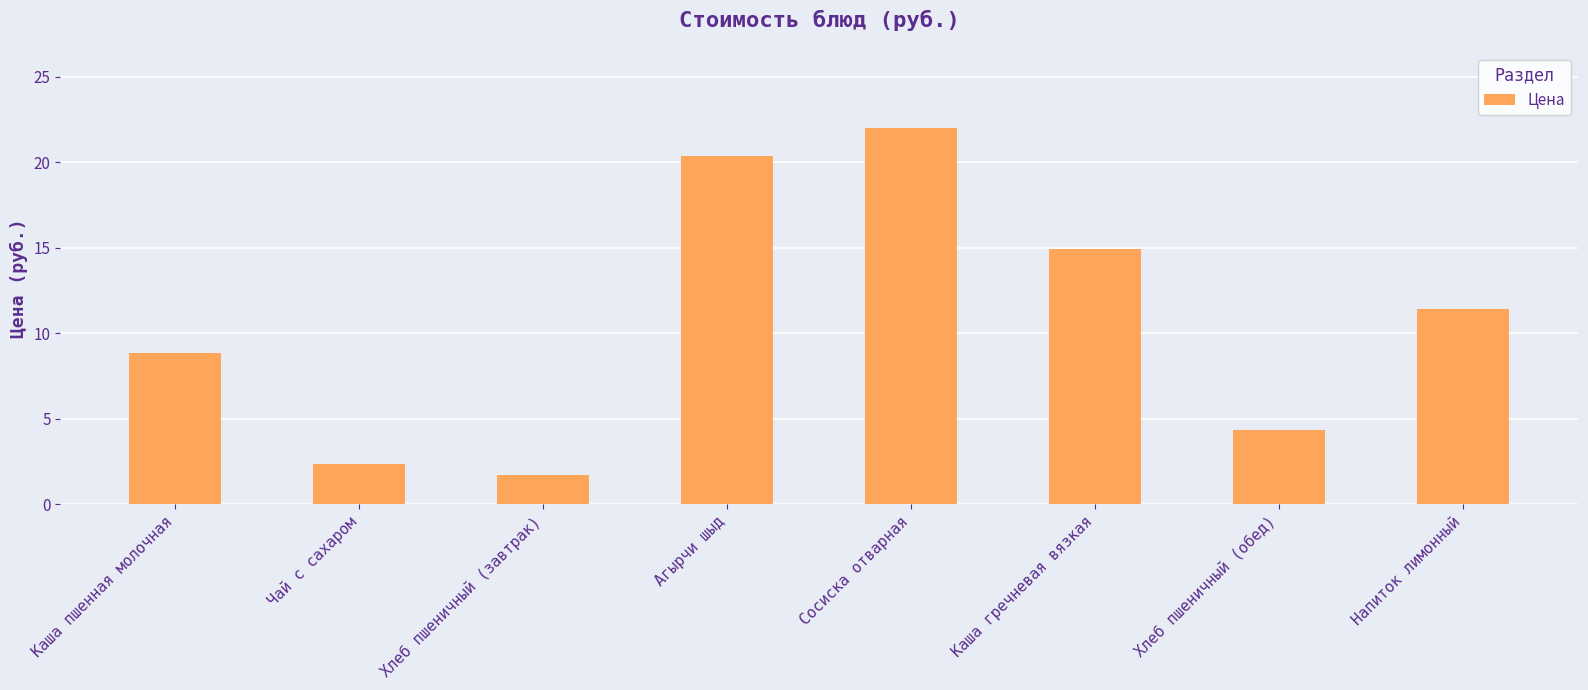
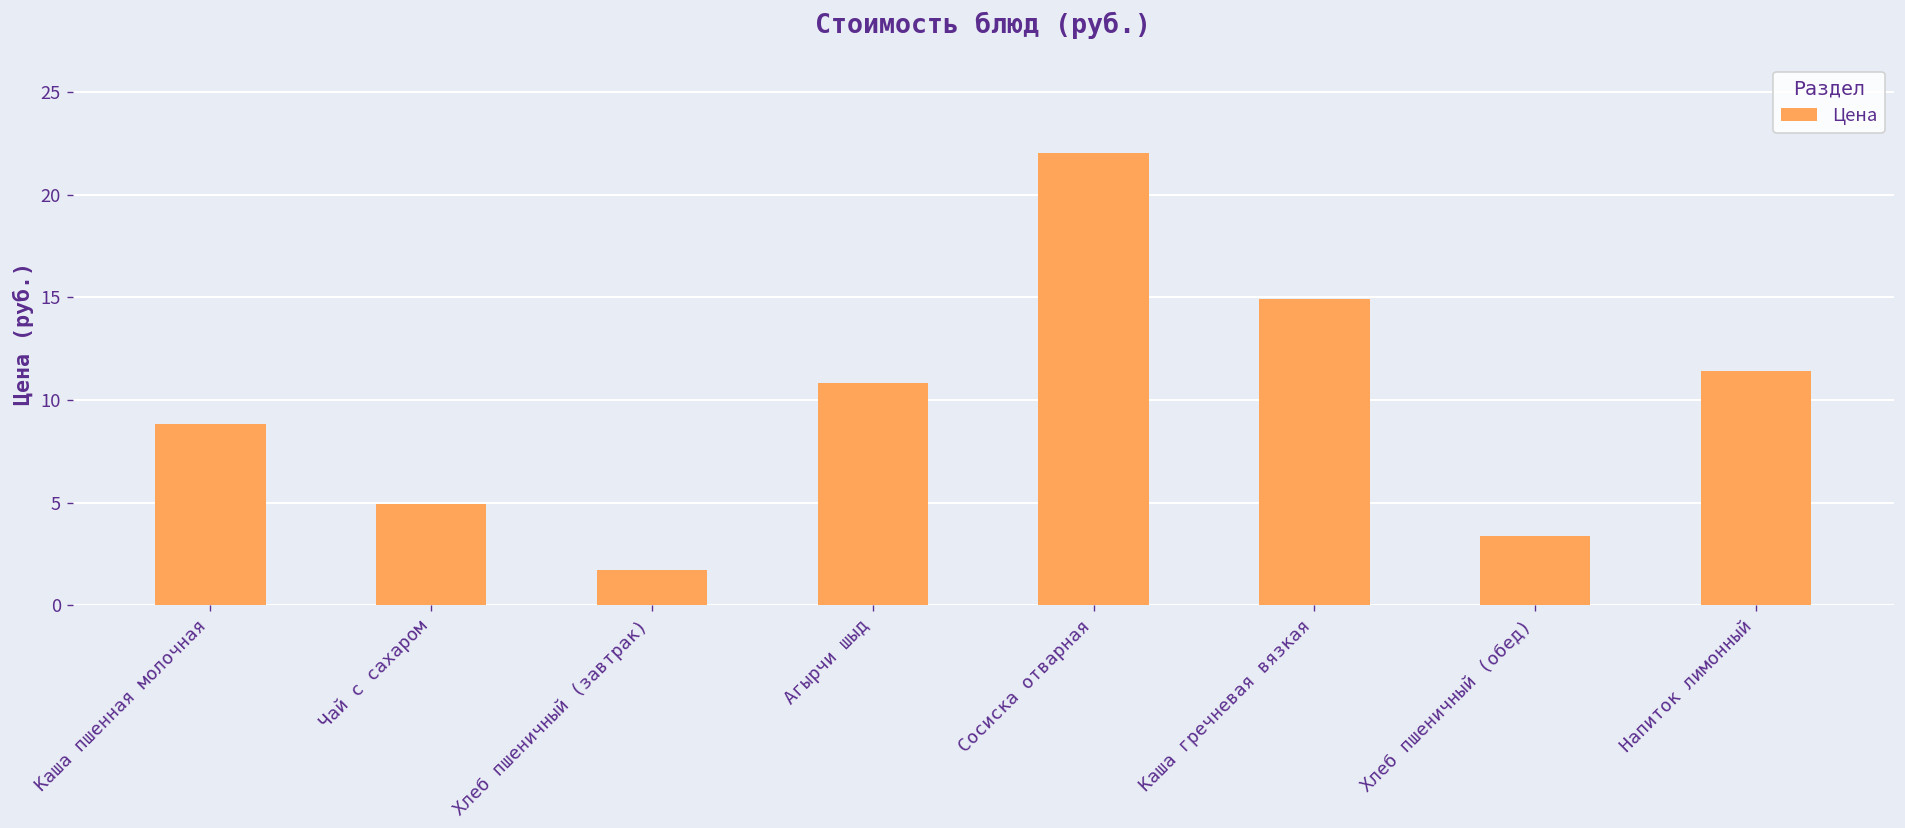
  {
    "Каша пшенная молочная": 8.8,
-   "Чай с сахаром": 2.4,
+   "Чай с сахаром": 4.9,
    "Хлеб пшеничный (завтрак)": 1.7,
-   "Агырчи шыд": 20.4,
+   "Агырчи шыд": 10.8,
    "Сосиска отварная": 22.0,
    "Каша гречневая вязкая": 14.9,
-   "Хлеб пшеничный (обед)": 4.4,
+   "Хлеб пшеничный (обед)": 3.4,
    "Напиток лимонный": 11.4
  }
